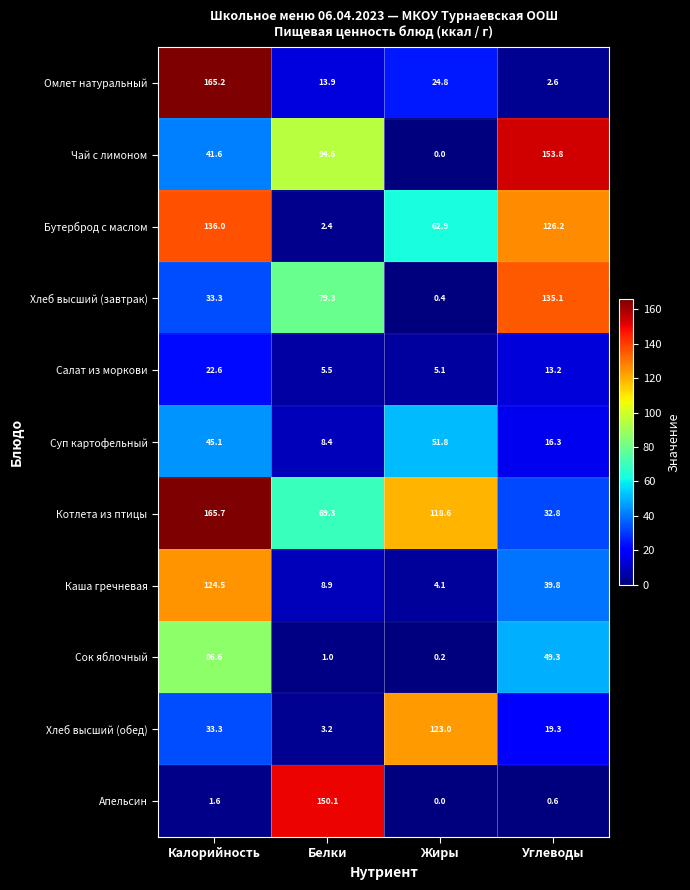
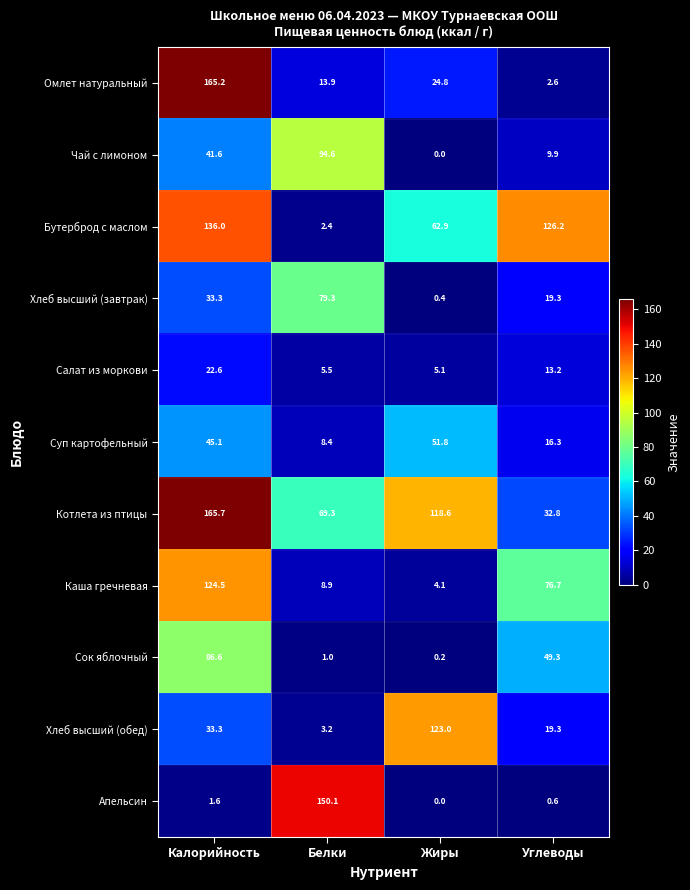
  {
    "Омлет натуральный": {
      "Калорийность": 165.2,
      "Белки": 13.9,
      "Жиры": 24.8,
      "Углеводы": 2.6
    },
    "Чай с лимоном": {
      "Калорийность": 41.6,
      "Белки": 94.6,
      "Жиры": 0.0,
-     "Углеводы": 153.8
+     "Углеводы": 9.9
    },
    "Бутерброд с маслом": {
      "Калорийность": 136.0,
      "Белки": 2.4,
      "Жиры": 62.9,
      "Углеводы": 126.2
    },
    "Хлеб высший (завтрак)": {
      "Калорийность": 33.3,
      "Белки": 79.3,
      "Жиры": 0.4,
-     "Углеводы": 135.1
+     "Углеводы": 19.3
    },
    "Салат из моркови": {
      "Калорийность": 22.6,
      "Белки": 5.5,
      "Жиры": 5.1,
      "Углеводы": 13.2
    },
    "Суп картофельный": {
      "Калорийность": 45.1,
      "Белки": 8.4,
      "Жиры": 51.8,
      "Углеводы": 16.3
    },
    "Котлета из птицы": {
      "Калорийность": 165.7,
      "Белки": 69.3,
      "Жиры": 118.6,
      "Углеводы": 32.8
    },
    "Каша гречневая": {
      "Калорийность": 124.5,
      "Белки": 8.9,
      "Жиры": 4.1,
-     "Углеводы": 39.8
+     "Углеводы": 76.7
    },
    "Сок яблочный": {
      "Калорийность": 86.6,
      "Белки": 1.0,
      "Жиры": 0.2,
      "Углеводы": 49.3
    },
    "Хлеб высший (обед)": {
      "Калорийность": 33.3,
      "Белки": 3.2,
      "Жиры": 123.0,
      "Углеводы": 19.3
    },
    "Апельсин": {
      "Калорийность": 1.6,
      "Белки": 150.1,
      "Жиры": 0.0,
      "Углеводы": 0.6
    }
  }
